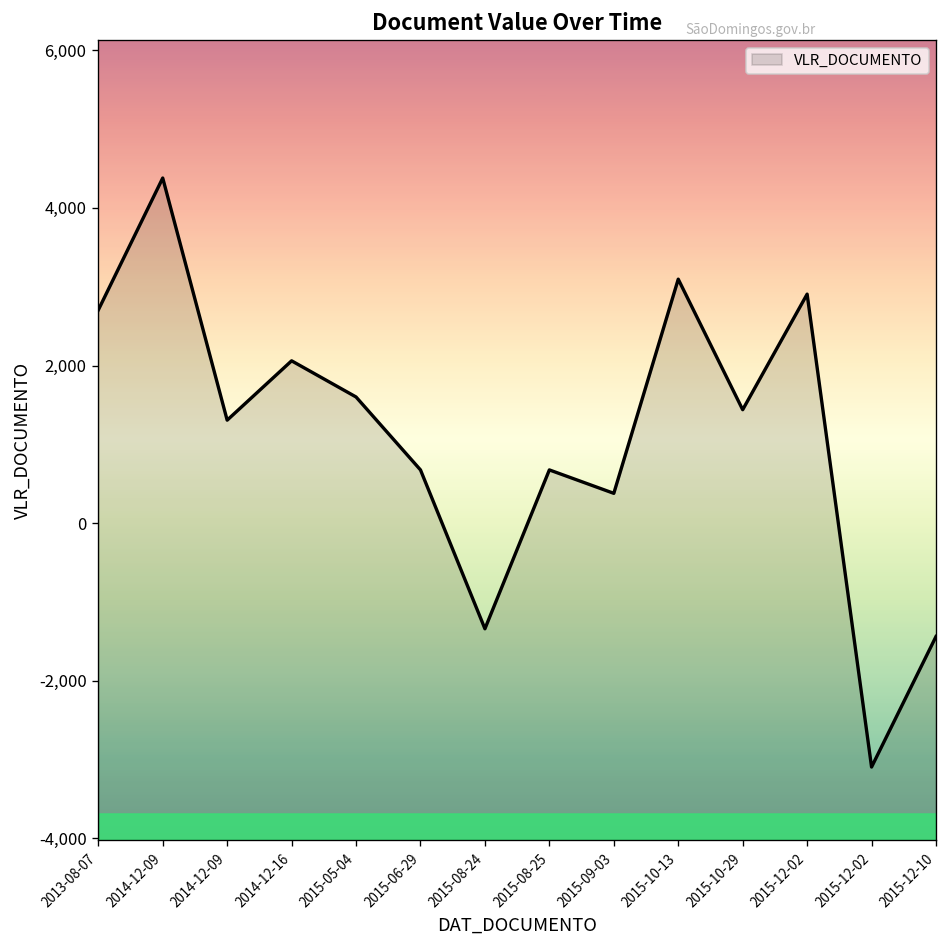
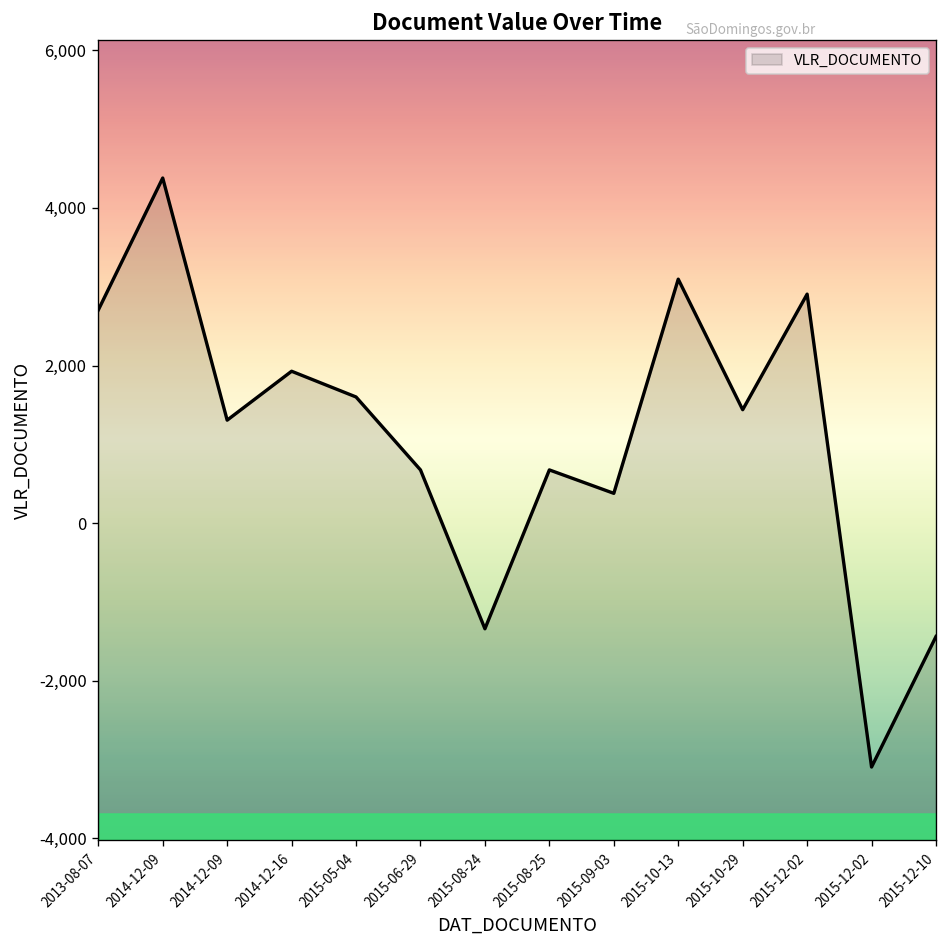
  {
    "2013-08-07": "2,700",
-   "2014-12-16": "2,100",
+   "2014-12-16": "1,900",
    "2015-05-04": "1,600",
    "2015-06-29": "700",
    "2015-08-24": "-1,300",
    "2015-08-25": "700",
    "2015-09-03": "400",
    "2015-10-13": "3,100",
    "2015-10-29": "1,400",
    "2015-12-10": "-1,400"
  }
